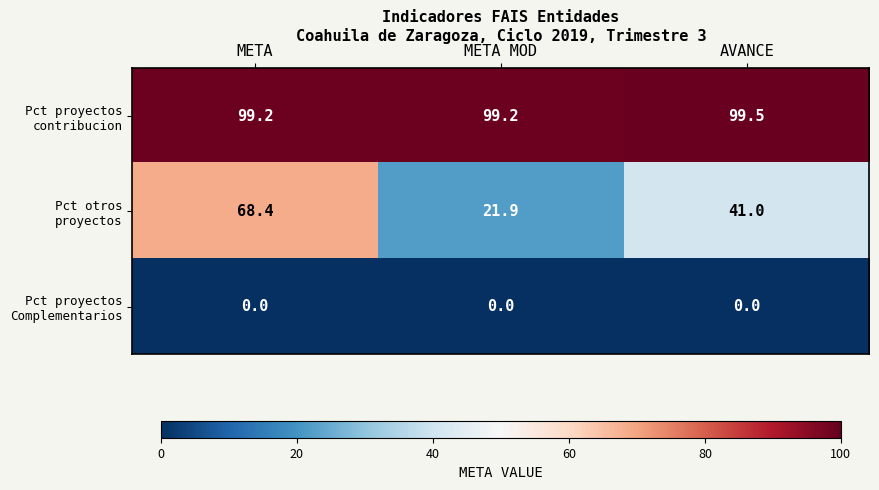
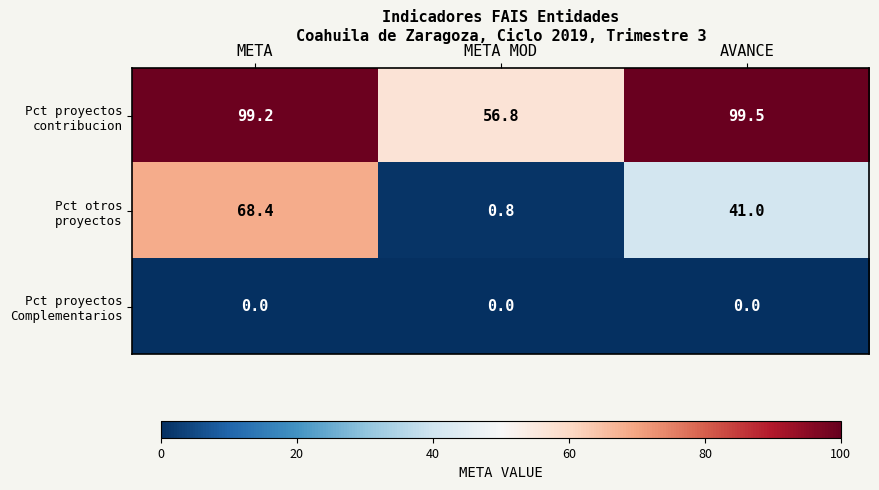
  {
    "Pct proyectos contribucion": {
      "META": 99.2,
-     "META MOD": 99.2,
+     "META MOD": 56.8,
      "AVANCE": 99.5
    },
    "Pct otros proyectos": {
      "META": 68.4,
-     "META MOD": 21.9,
+     "META MOD": 0.8,
      "AVANCE": 41.0
    },
    "Pct proyectos Complementarios": {
      "META": 0.0,
      "META MOD": 0.0,
      "AVANCE": 0.0
    }
  }
